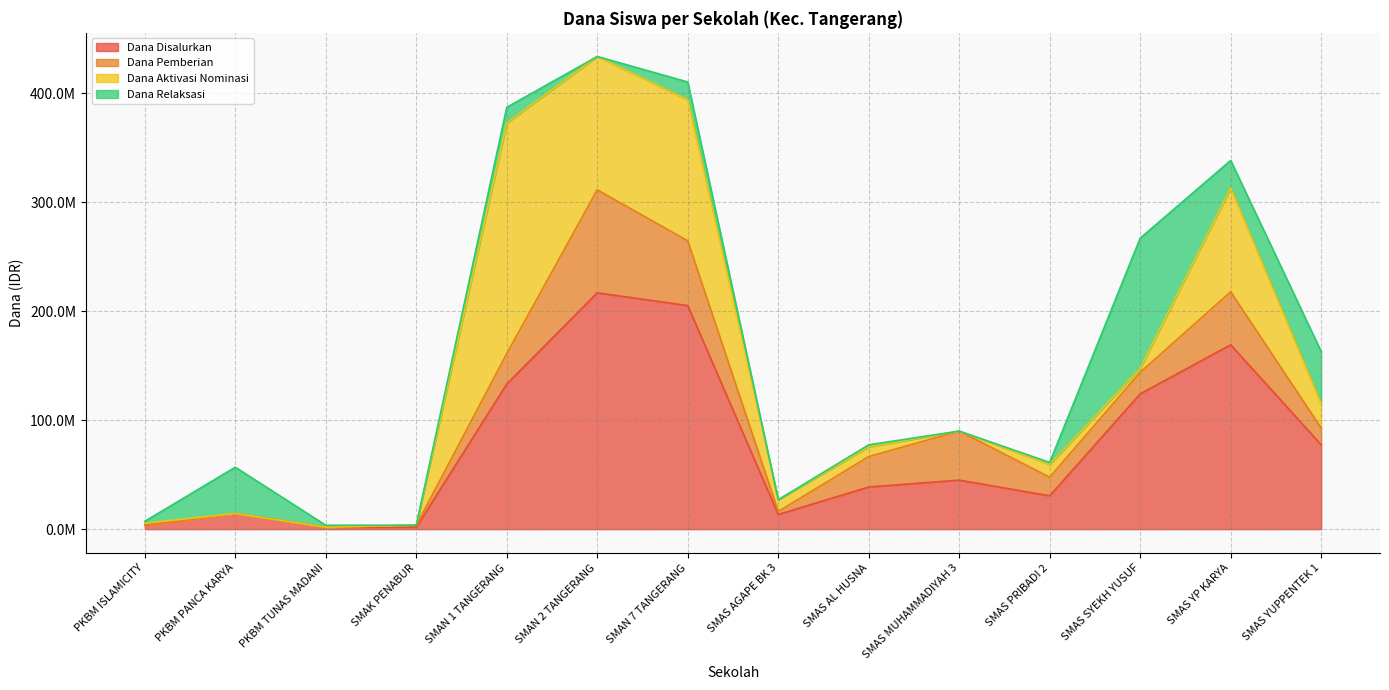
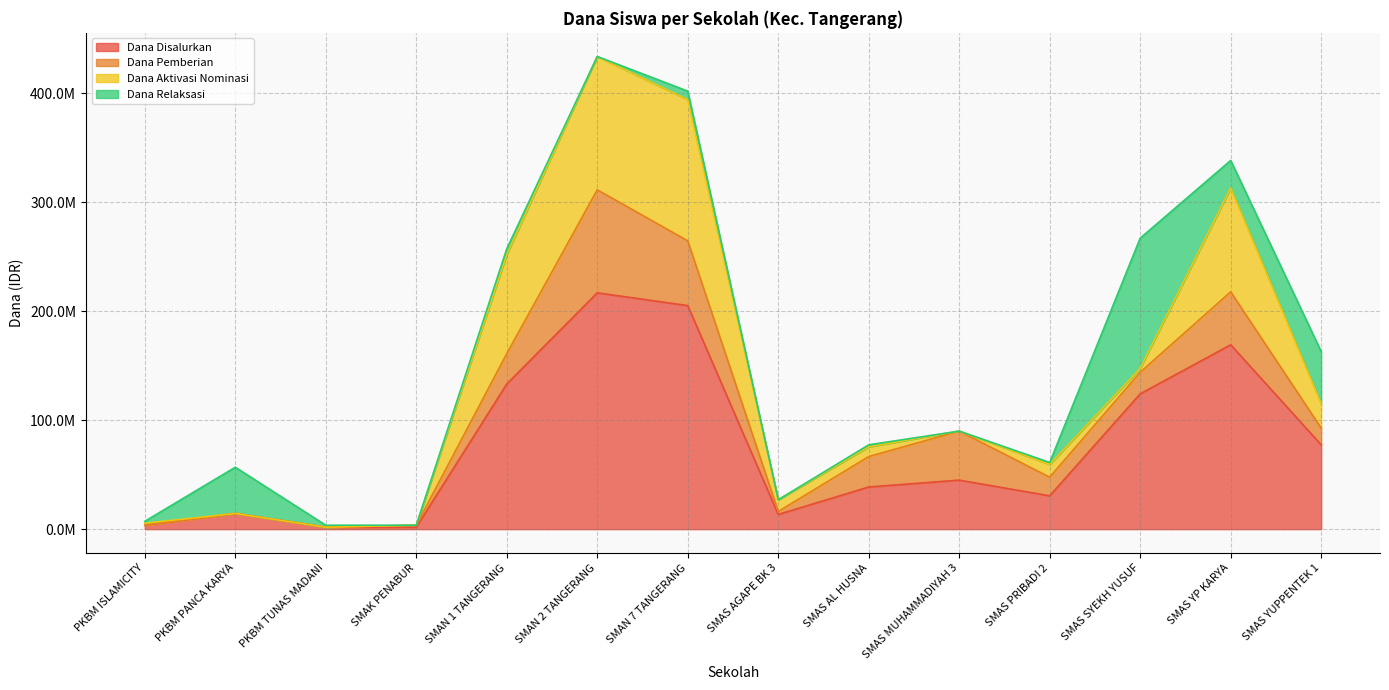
  {
    "Dana Aktivasi Nominasi": {
-     "SMAN 1 TANGERANG": 212000000,
+     "SMAN 1 TANGERANG": 91000000,
      "SMAN 7 TANGERANG": 130000000,
      "SMAS SYEKH YUSUF": 4000000,
      "SMAS YP KARYA": 95000000,
      "SMAS YUPPENTEK 1": 23000000
    },
    "Dana Relaksasi": {
      "PKBM PANCA KARYA": 42000000,
-     "SMAN 1 TANGERANG": 14000000,
-     "SMAN 7 TANGERANG": 16000000,
+     "SMAN 1 TANGERANG": 5000000,
+     "SMAN 7 TANGERANG": 8000000,
      "SMAS SYEKH YUSUF": 119000000,
      "SMAS YP KARYA": 25000000,
      "SMAS YUPPENTEK 1": 48000000
    }
  }
